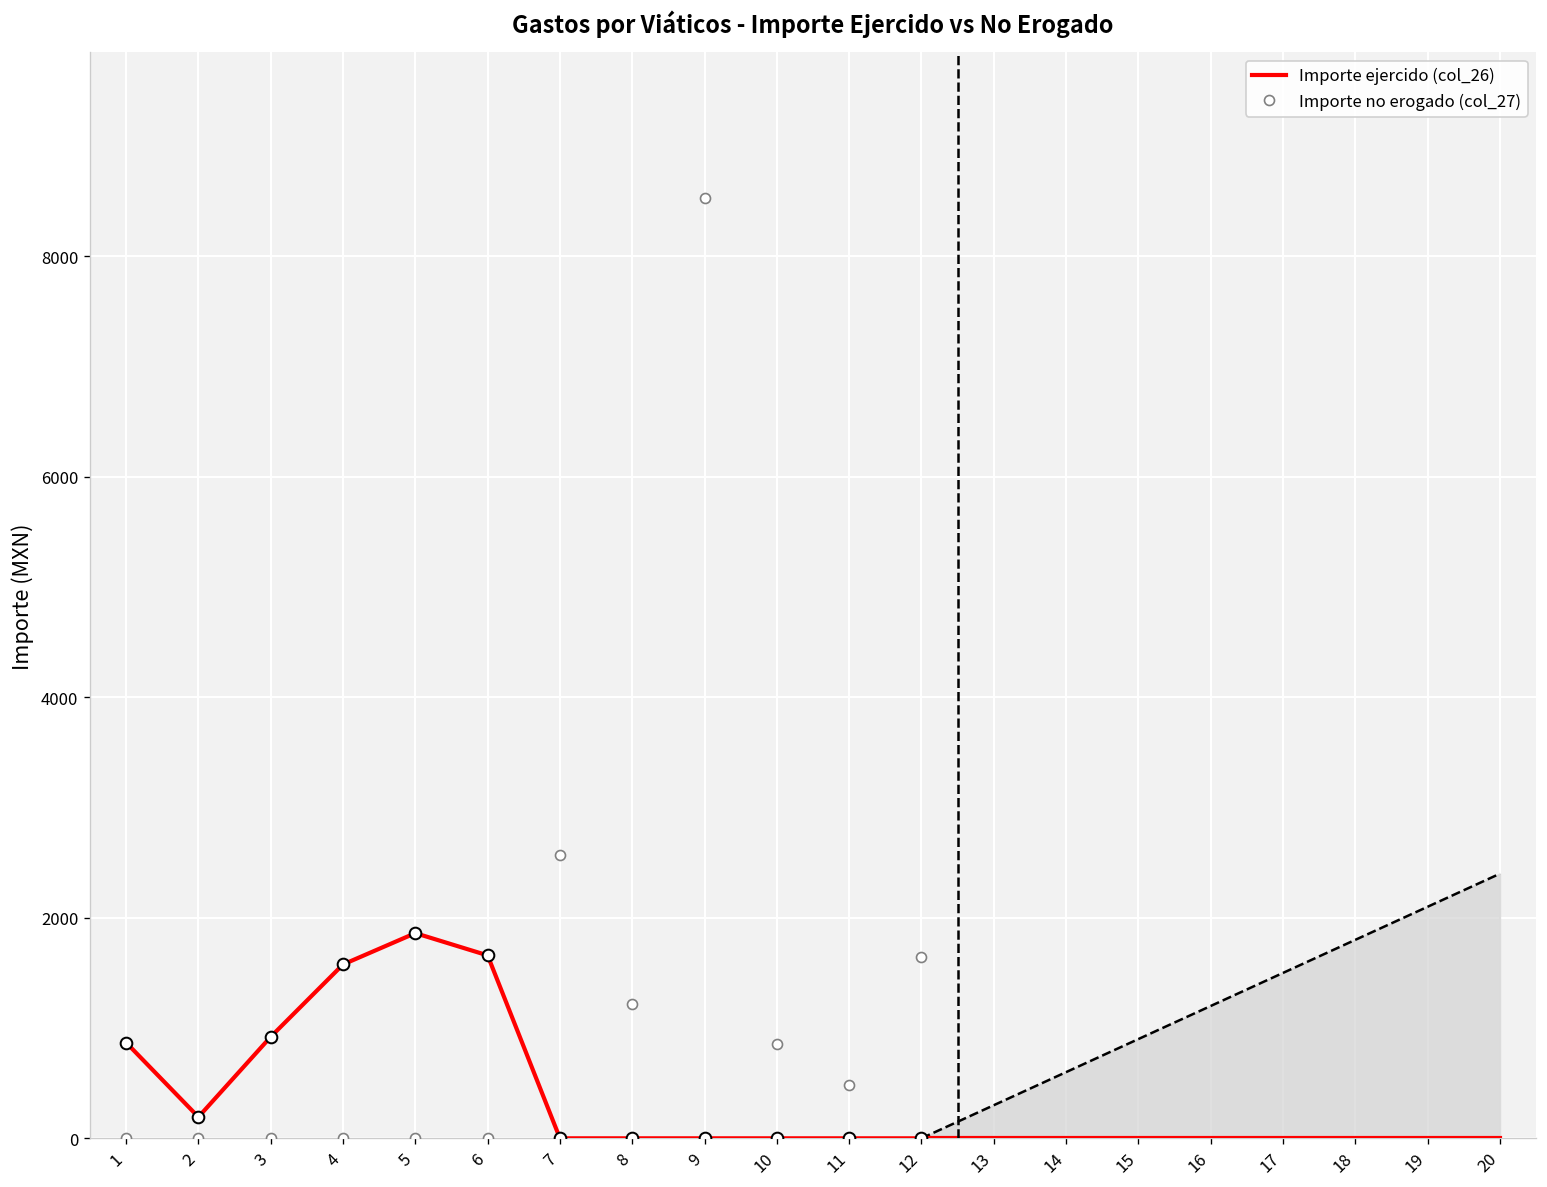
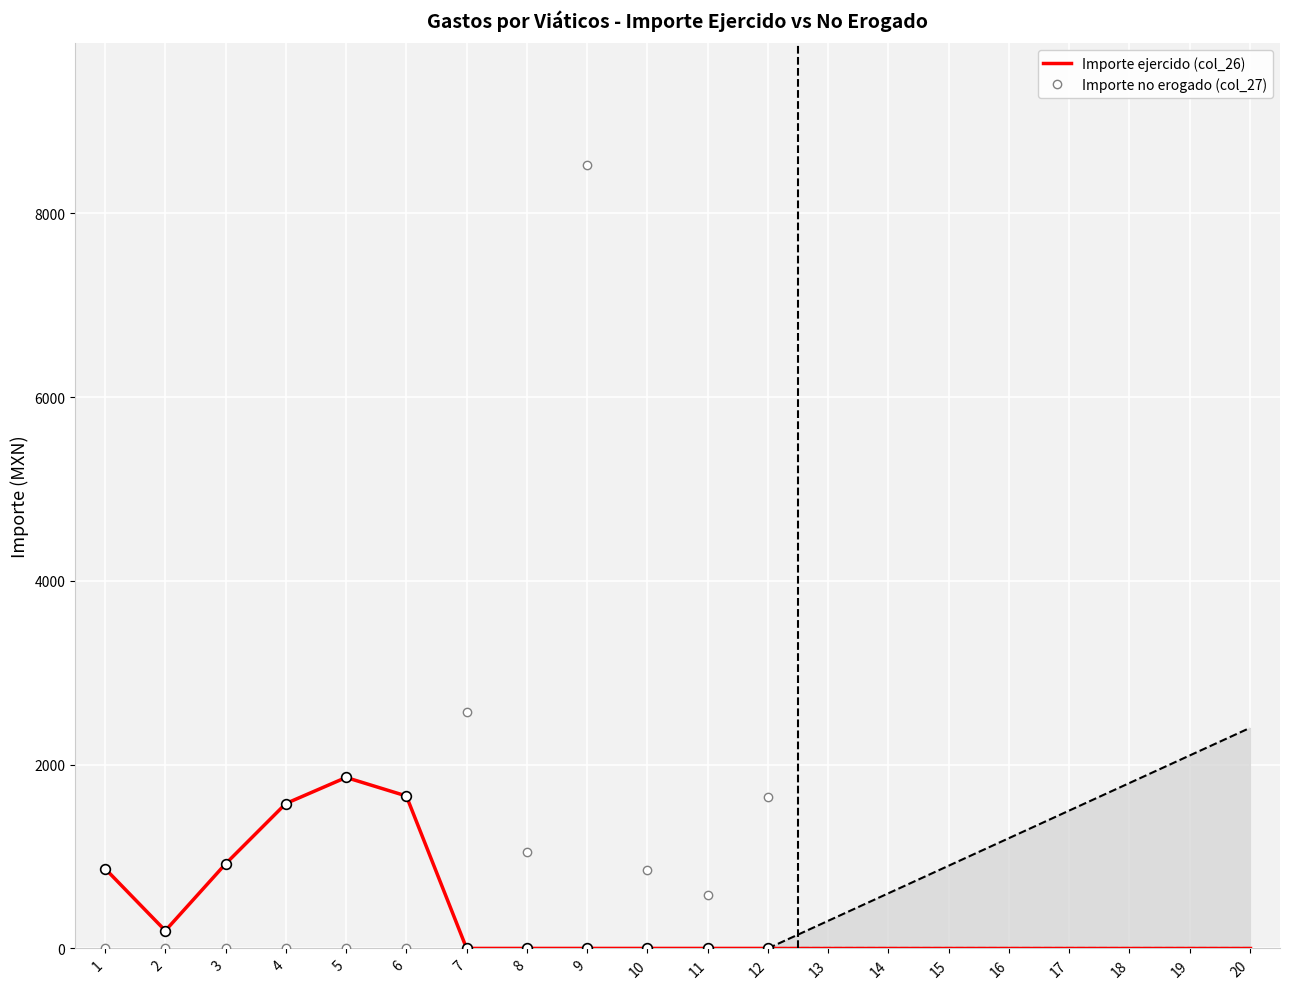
  {
    "Importe no erogado (col_27)": {
      "1": 0,
      "2": 0,
      "3": 0,
      "4": 0,
      "5": 0,
      "6": 0,
      "7": 2600,
-     "8": 1200,
+     "8": 1100,
      "9": 8500,
      "10": 900,
-     "11": 500,
+     "11": 600,
      "12": 1600
    }
  }
